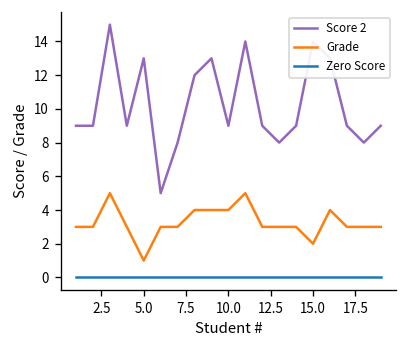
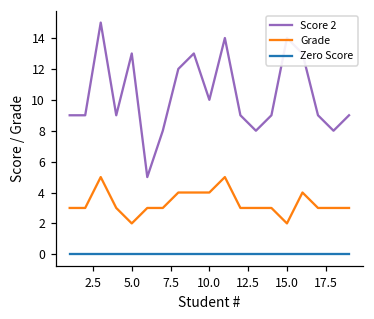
  {
    "Score 2": {
      "5.0": 13,
-     "10.0": 9
+     "10.0": 10
    },
    "Grade": {
-     "5.0": 1,
+     "5.0": 2,
      "10.0": 4,
      "15.0": 2
    },
    "Zero Score": {
      "5.0": 0,
      "10.0": 0,
      "15.0": 0
    }
  }
